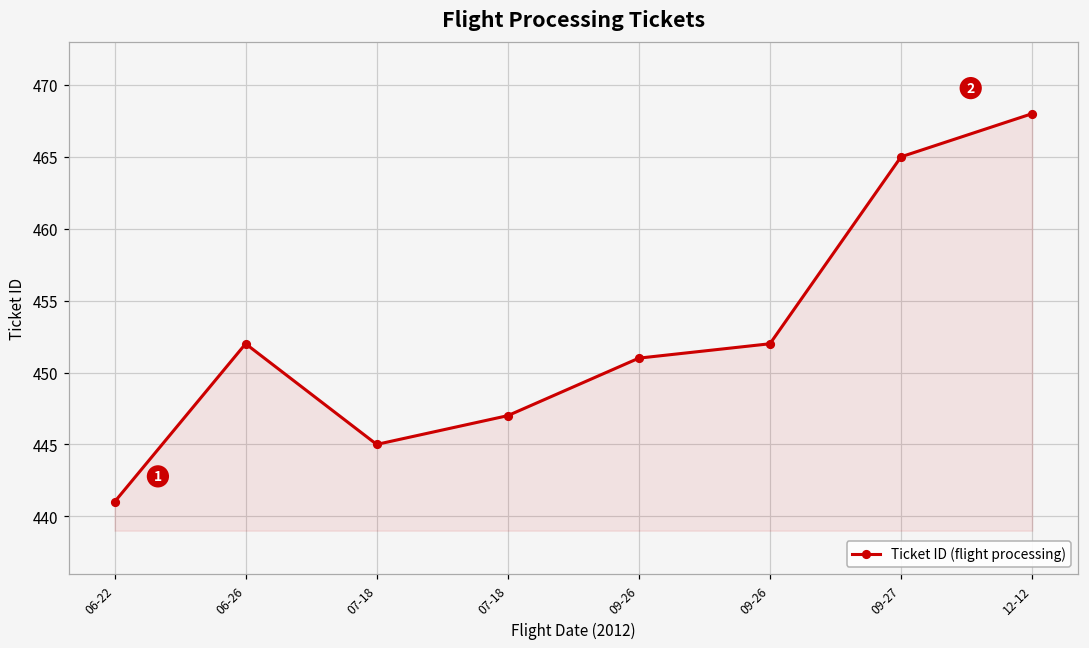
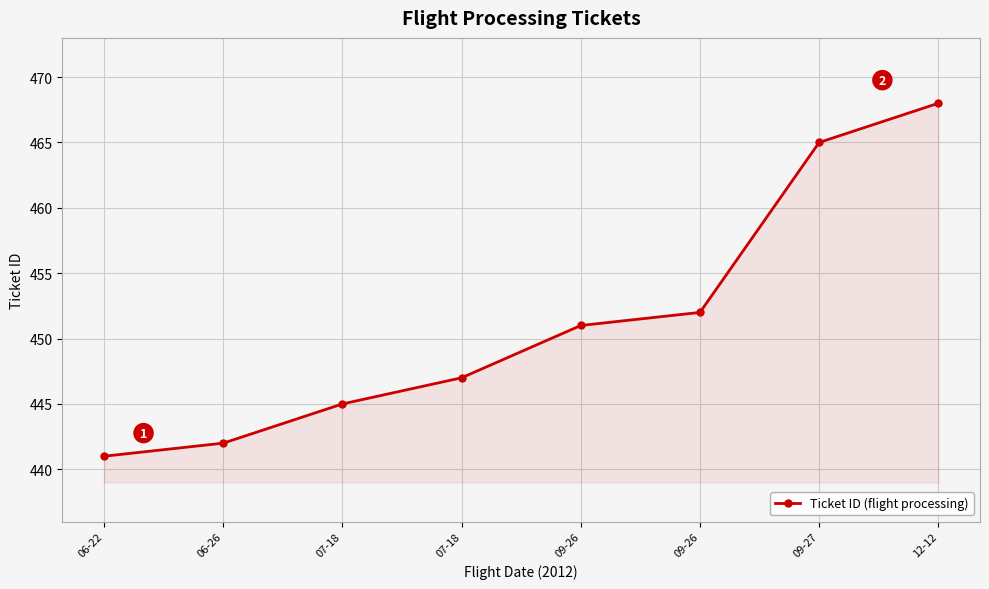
  {
    "06-22": 441,
-   "06-26": 452,
+   "06-26": 442,
    "09-27": 465,
    "12-12": 468
  }
